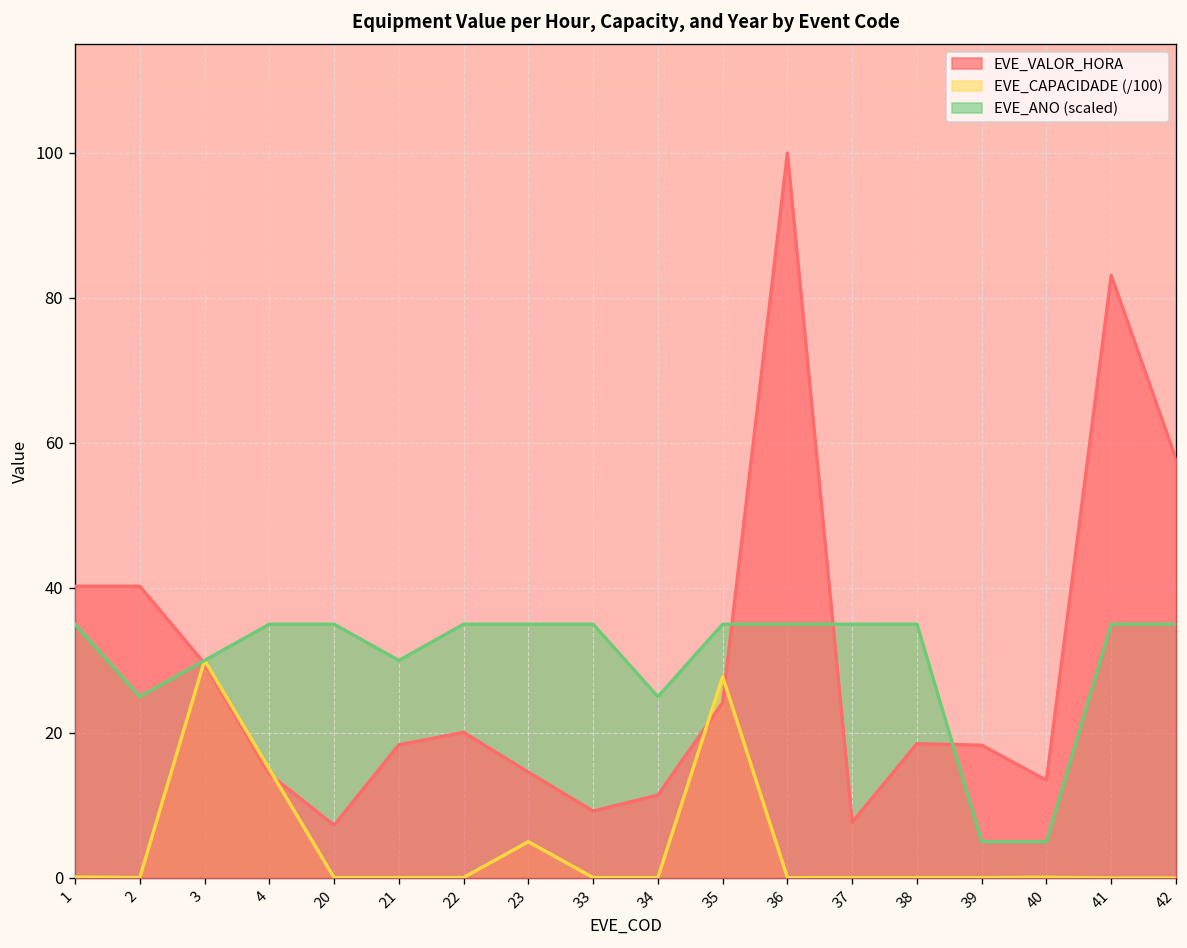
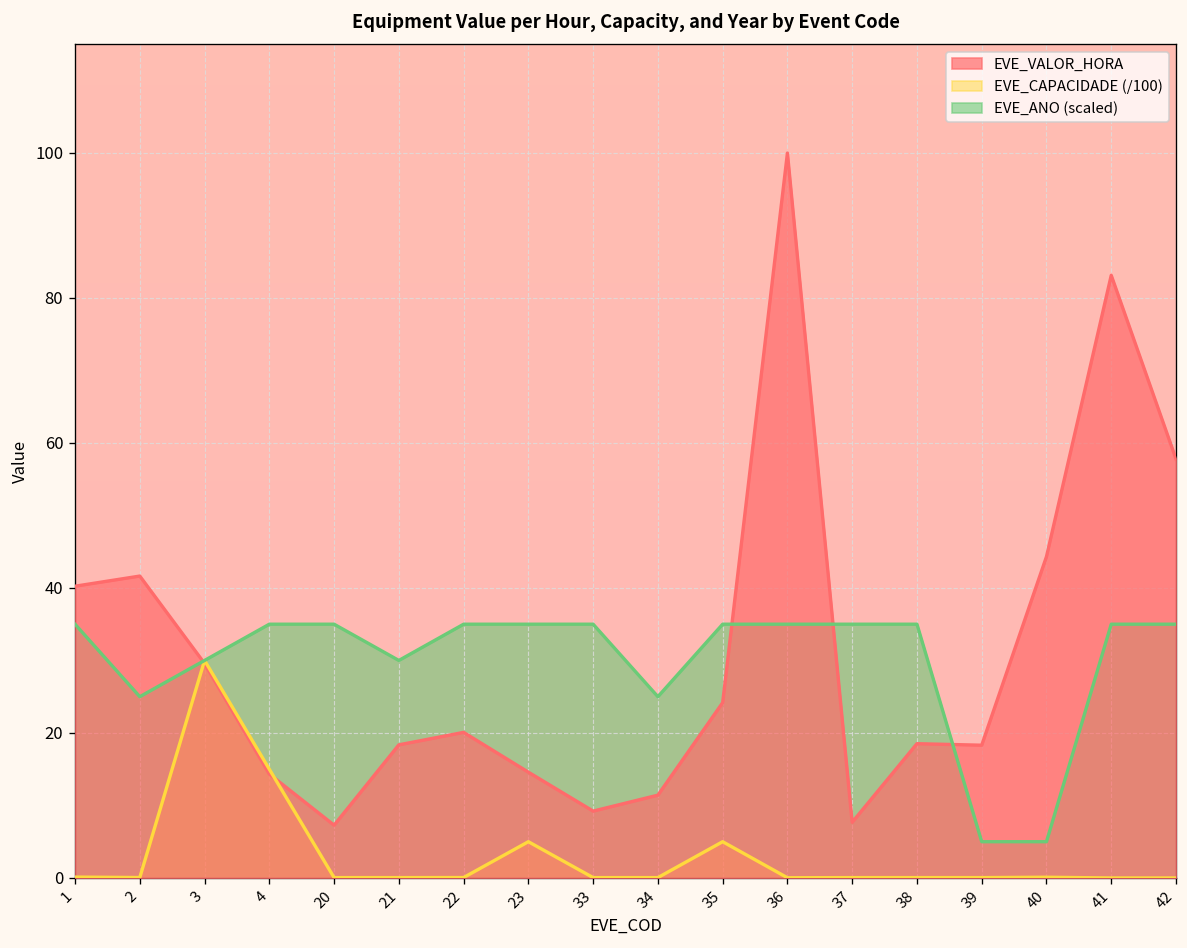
  {
    "EVE_VALOR_HORA": {
      "1": 40,
-     "2": 40,
+     "2": 42,
      "4": 14,
      "20": 7,
      "21": 18,
      "22": 20,
      "23": 15,
      "33": 9,
      "34": 11,
      "35": 24,
      "36": 100,
      "37": 8,
      "38": 19,
      "39": 18,
-     "40": 13,
+     "40": 44,
      "41": 83,
      "42": 58
    },
    "EVE_CAPACIDADE (/100)": {
      "1": 0,
      "2": 0,
      "4": 15,
      "20": 0,
      "21": 0,
      "22": 0,
      "23": 5,
      "33": 0,
      "34": 0,
-     "35": 28,
+     "35": 5,
      "36": 0,
      "37": 0,
      "38": 0,
      "39": 0,
      "40": 0,
      "41": 0,
      "42": 0
    },
    "EVE_ANO (scaled)": {
      "1": 35,
      "2": 25,
      "4": 35,
      "20": 35,
      "21": 30,
      "22": 35,
      "23": 35,
      "33": 35,
      "34": 25,
      "35": 35,
      "36": 35,
      "37": 35,
      "38": 35,
      "39": 5,
      "40": 5,
      "41": 35,
      "42": 35
    }
  }
